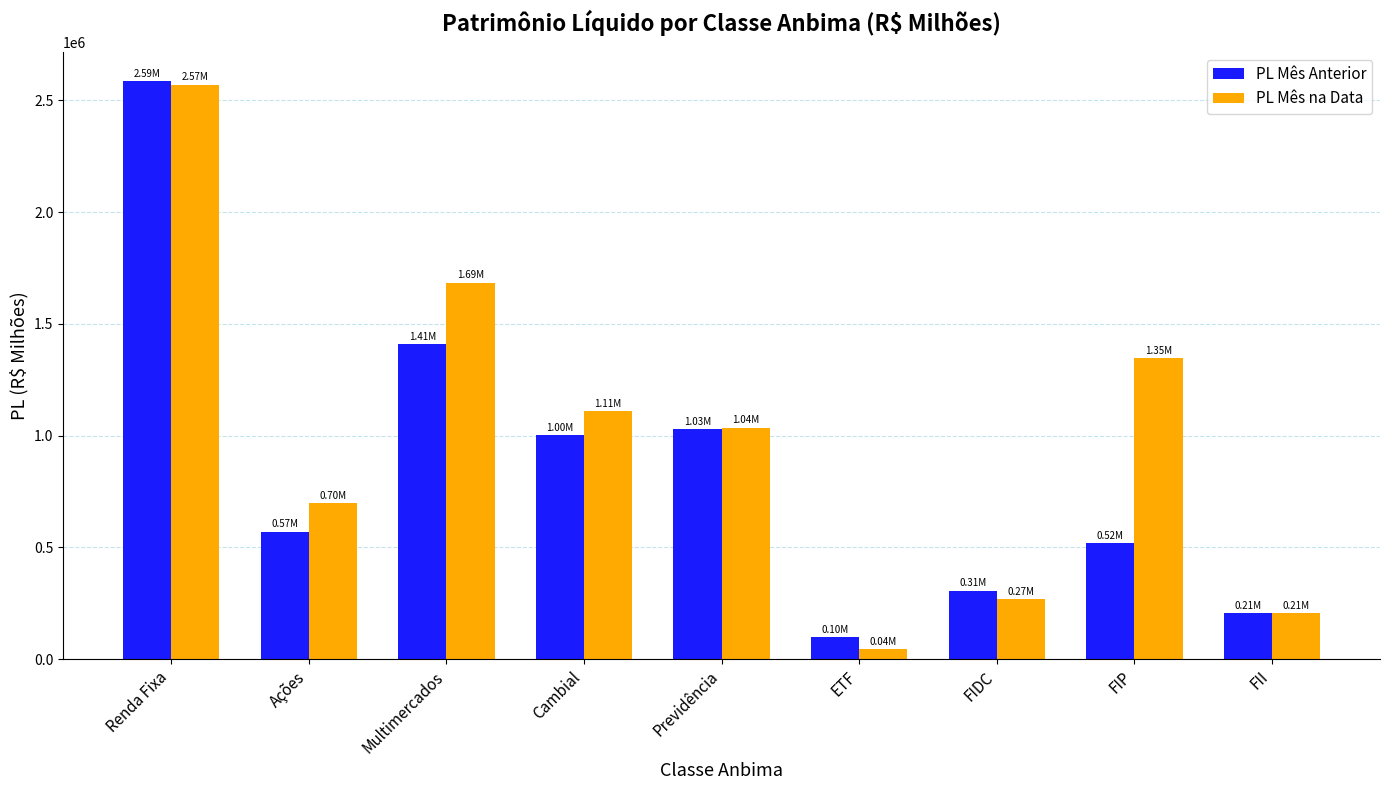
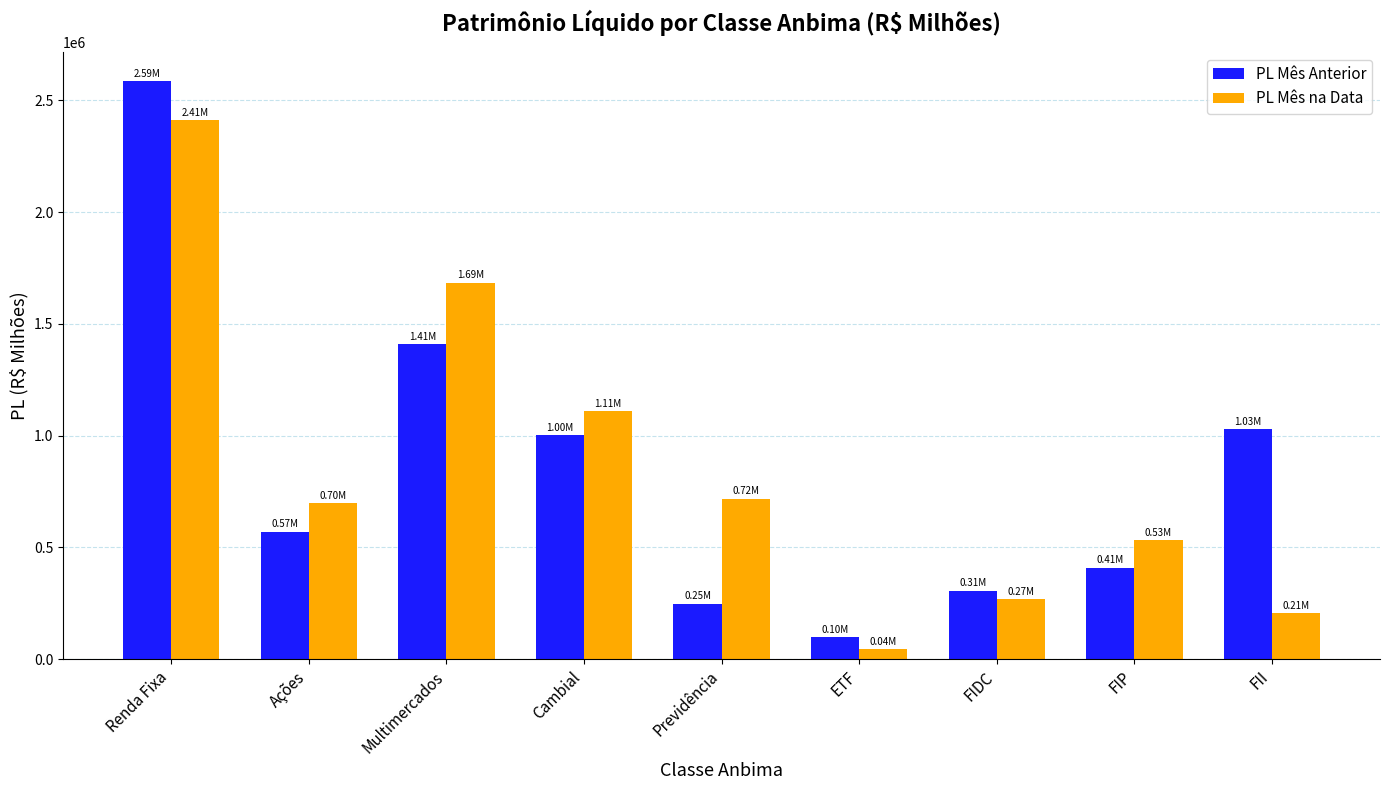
  {
    "PL Mês Anterior": {
      "Renda Fixa": "2.59M",
      "Ações": "0.57M",
      "Multimercados": "1.41M",
      "Cambial": "1.00M",
-     "Previdência": "1.03M",
+     "Previdência": "0.25M",
      "ETF": "0.10M",
      "FIDC": "0.31M",
-     "FIP": "0.52M",
-     "FII": "0.21M"
+     "FIP": "0.41M",
+     "FII": "1.03M"
    },
    "PL Mês na Data": {
-     "Renda Fixa": "2.57M",
+     "Renda Fixa": "2.41M",
      "Ações": "0.70M",
      "Multimercados": "1.69M",
      "Cambial": "1.11M",
-     "Previdência": "1.04M",
+     "Previdência": "0.72M",
      "ETF": "0.04M",
      "FIDC": "0.27M",
-     "FIP": "1.35M",
+     "FIP": "0.53M",
      "FII": "0.21M"
    }
  }
